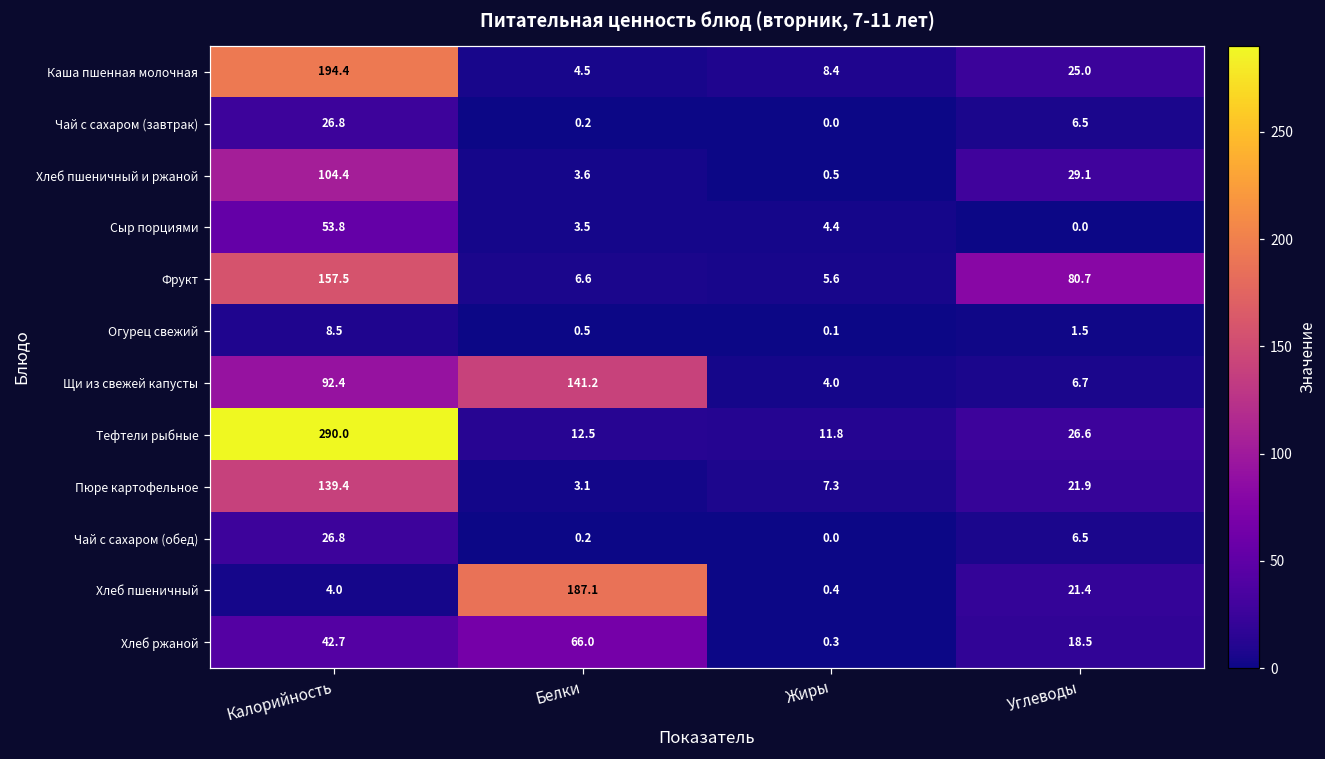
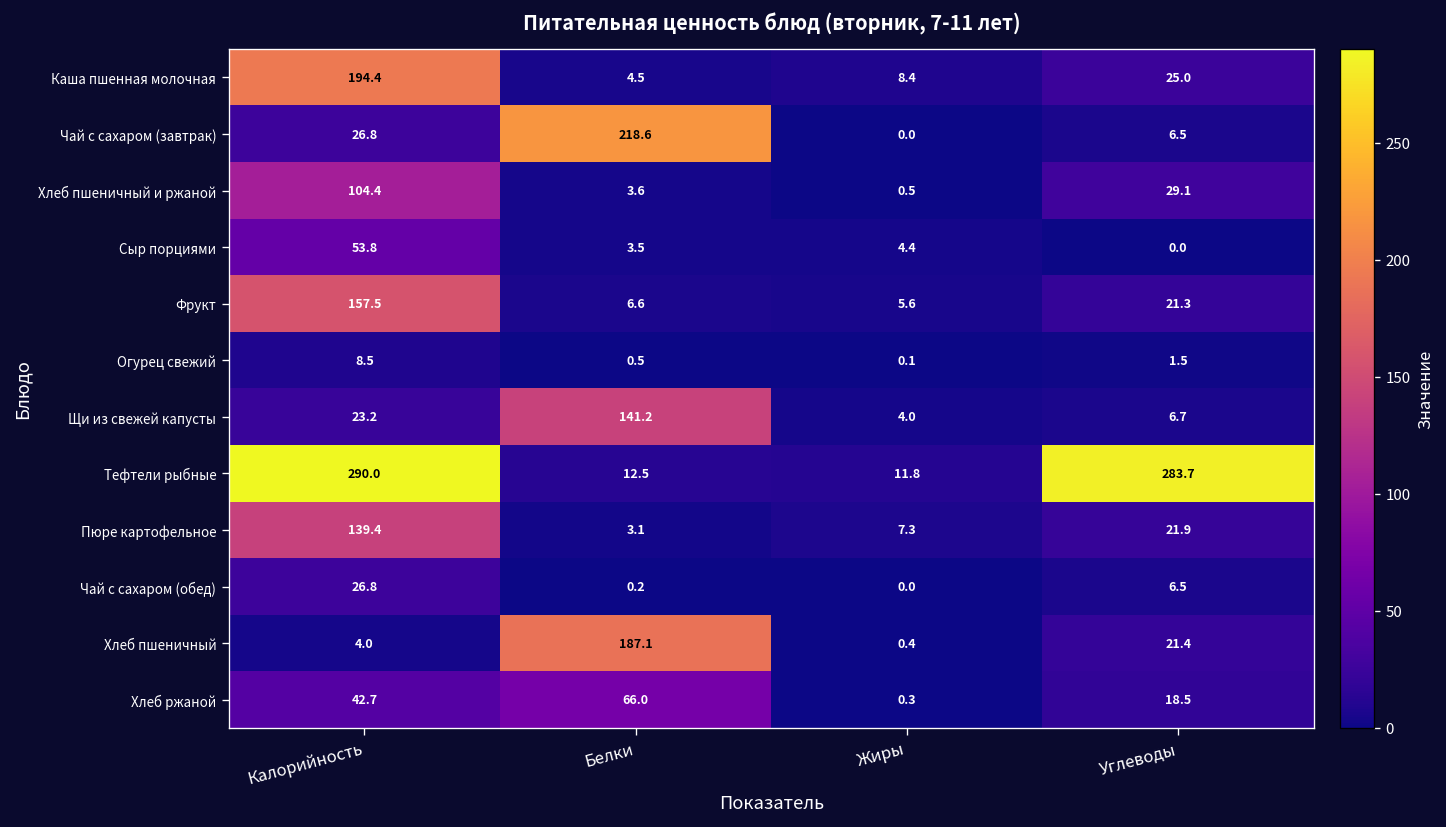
  {
    "Каша пшенная молочная": {
      "Калорийность": 194.4,
      "Белки": 4.5,
      "Жиры": 8.4,
      "Углеводы": 25.0
    },
    "Чай с сахаром (завтрак)": {
      "Калорийность": 26.8,
-     "Белки": 0.2,
+     "Белки": 218.6,
      "Жиры": 0.0,
      "Углеводы": 6.5
    },
    "Хлеб пшеничный и ржаной": {
      "Калорийность": 104.4,
      "Белки": 3.6,
      "Жиры": 0.5,
      "Углеводы": 29.1
    },
    "Сыр порциями": {
      "Калорийность": 53.8,
      "Белки": 3.5,
      "Жиры": 4.4,
      "Углеводы": 0.0
    },
    "Фрукт": {
      "Калорийность": 157.5,
      "Белки": 6.6,
      "Жиры": 5.6,
-     "Углеводы": 80.7
+     "Углеводы": 21.3
    },
    "Огурец свежий": {
      "Калорийность": 8.5,
      "Белки": 0.5,
      "Жиры": 0.1,
      "Углеводы": 1.5
    },
    "Щи из свежей капусты": {
-     "Калорийность": 92.4,
+     "Калорийность": 23.2,
      "Белки": 141.2,
      "Жиры": 4.0,
      "Углеводы": 6.7
    },
    "Тефтели рыбные": {
      "Калорийность": 290.0,
      "Белки": 12.5,
      "Жиры": 11.8,
-     "Углеводы": 26.6
+     "Углеводы": 283.7
    },
    "Пюре картофельное": {
      "Калорийность": 139.4,
      "Белки": 3.1,
      "Жиры": 7.3,
      "Углеводы": 21.9
    },
    "Чай с сахаром (обед)": {
      "Калорийность": 26.8,
      "Белки": 0.2,
      "Жиры": 0.0,
      "Углеводы": 6.5
    },
    "Хлеб пшеничный": {
      "Калорийность": 4.0,
      "Белки": 187.1,
      "Жиры": 0.4,
      "Углеводы": 21.4
    },
    "Хлеб ржаной": {
      "Калорийность": 42.7,
      "Белки": 66.0,
      "Жиры": 0.3,
      "Углеводы": 18.5
    }
  }
